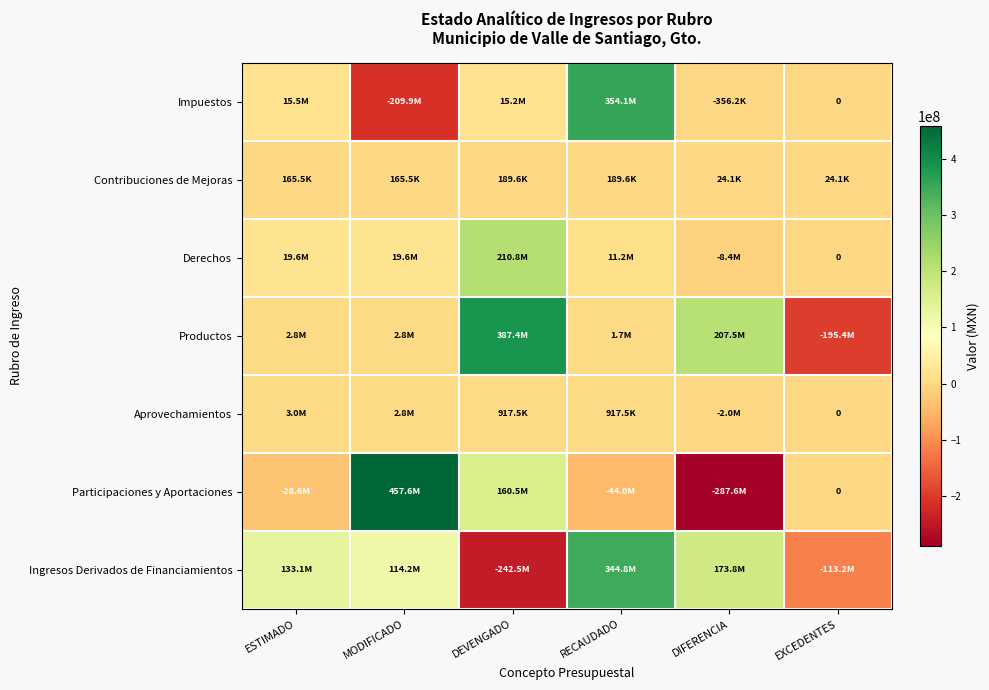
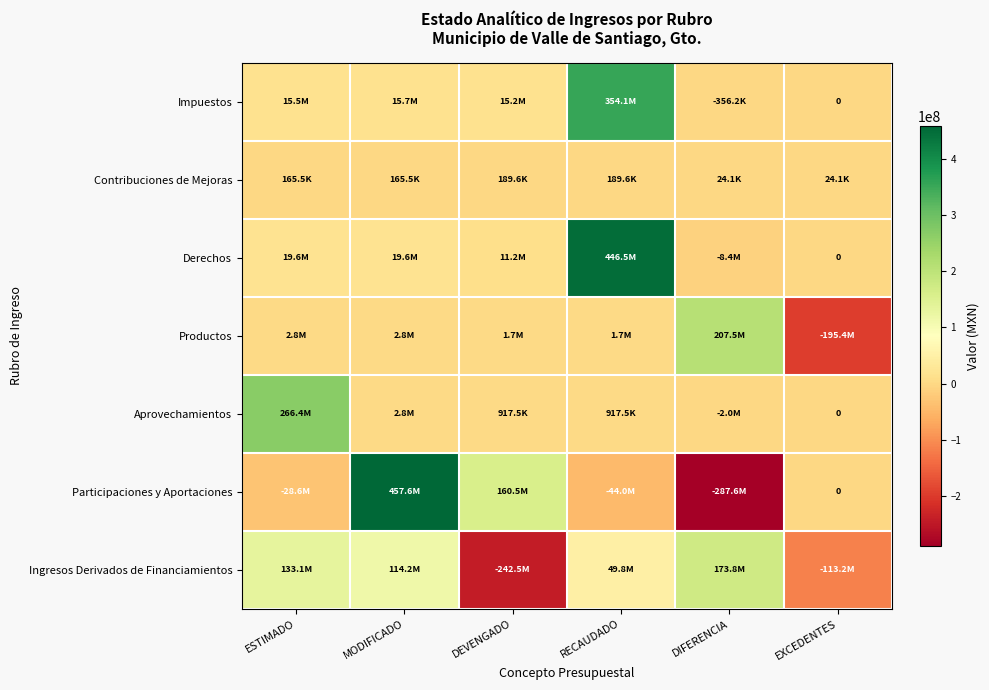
  {
    "Impuestos": {
      "ESTIMADO": "15.5M",
-     "MODIFICADO": "-209.9M",
+     "MODIFICADO": "15.7M",
      "DEVENGADO": "15.2M",
      "RECAUDADO": "354.1M",
      "DIFERENCIA": "-356.2K",
      "EXCEDENTES": "0"
    },
    "Contribuciones de Mejoras": {
      "ESTIMADO": "165.5K",
      "MODIFICADO": "165.5K",
      "DEVENGADO": "189.6K",
      "RECAUDADO": "189.6K",
      "DIFERENCIA": "24.1K",
      "EXCEDENTES": "24.1K"
    },
    "Derechos": {
      "ESTIMADO": "19.6M",
      "MODIFICADO": "19.6M",
-     "DEVENGADO": "210.8M",
-     "RECAUDADO": "11.2M",
+     "DEVENGADO": "11.2M",
+     "RECAUDADO": "446.5M",
      "DIFERENCIA": "-8.4M",
      "EXCEDENTES": "0"
    },
    "Productos": {
      "ESTIMADO": "2.8M",
      "MODIFICADO": "2.8M",
-     "DEVENGADO": "387.4M",
+     "DEVENGADO": "1.7M",
      "RECAUDADO": "1.7M",
      "DIFERENCIA": "207.5M",
      "EXCEDENTES": "-195.4M"
    },
    "Aprovechamientos": {
-     "ESTIMADO": "3.0M",
+     "ESTIMADO": "266.4M",
      "MODIFICADO": "2.8M",
      "DEVENGADO": "917.5K",
      "RECAUDADO": "917.5K",
      "DIFERENCIA": "-2.0M",
      "EXCEDENTES": "0"
    },
    "Participaciones y Aportaciones": {
      "ESTIMADO": "-28.6M",
      "MODIFICADO": "457.6M",
      "DEVENGADO": "160.5M",
      "RECAUDADO": "-44.0M",
      "DIFERENCIA": "-287.6M",
      "EXCEDENTES": "0"
    },
    "Ingresos Derivados de Financiamientos": {
      "ESTIMADO": "133.1M",
      "MODIFICADO": "114.2M",
      "DEVENGADO": "-242.5M",
-     "RECAUDADO": "344.8M",
+     "RECAUDADO": "49.8M",
      "DIFERENCIA": "173.8M",
      "EXCEDENTES": "-113.2M"
    }
  }
